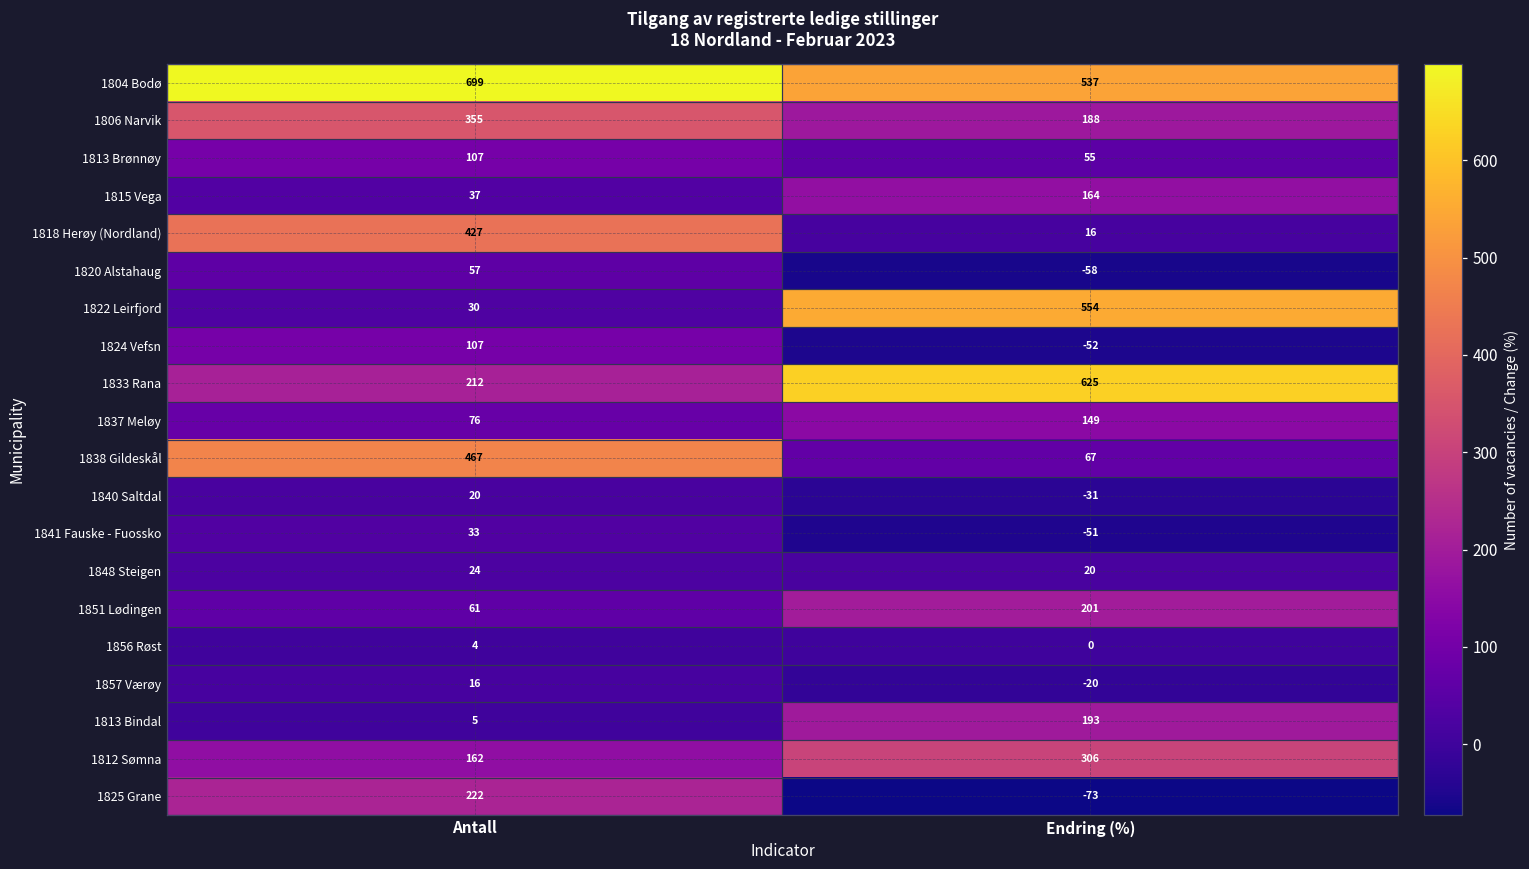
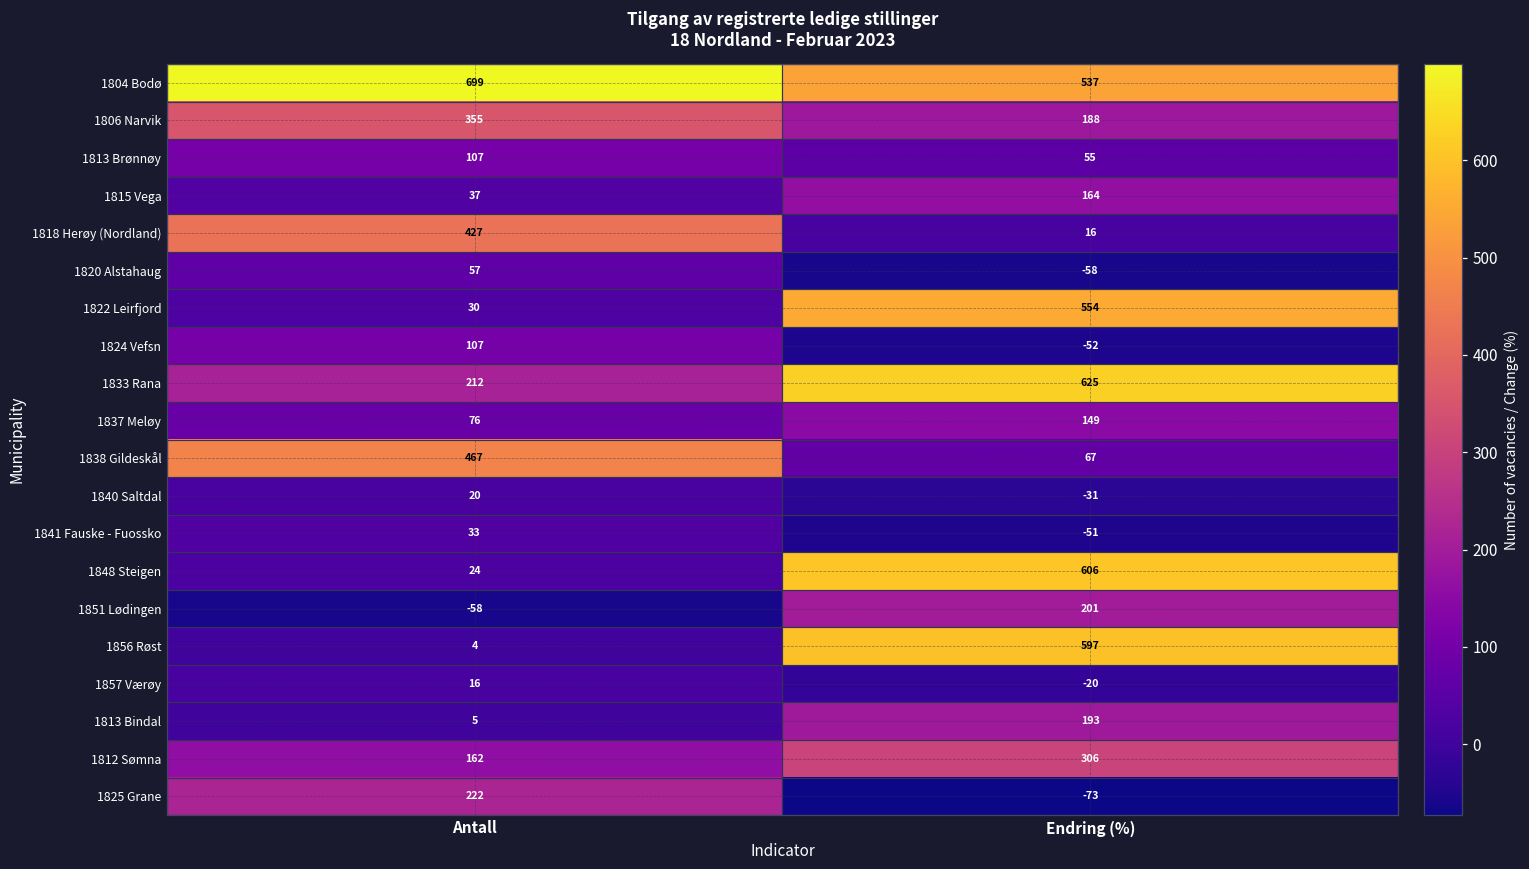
  {
    "1804 Bodø": {
      "Antall": 699,
      "Endring (%)": 537
    },
    "1806 Narvik": {
      "Antall": 355,
      "Endring (%)": 188
    },
    "1813 Brønnøy": {
      "Antall": 107,
      "Endring (%)": 55
    },
    "1815 Vega": {
      "Antall": 37,
      "Endring (%)": 164
    },
    "1818 Herøy (Nordland)": {
      "Antall": 427,
      "Endring (%)": 16
    },
    "1820 Alstahaug": {
      "Antall": 57,
      "Endring (%)": -58
    },
    "1822 Leirfjord": {
      "Antall": 30,
      "Endring (%)": 554
    },
    "1824 Vefsn": {
      "Antall": 107,
      "Endring (%)": -52
    },
    "1833 Rana": {
      "Antall": 212,
      "Endring (%)": 625
    },
    "1837 Meløy": {
      "Antall": 76,
      "Endring (%)": 149
    },
    "1838 Gildeskål": {
      "Antall": 467,
      "Endring (%)": 67
    },
    "1840 Saltdal": {
      "Antall": 20,
      "Endring (%)": -31
    },
    "1841 Fauske - Fuossko": {
      "Antall": 33,
      "Endring (%)": -51
    },
    "1848 Steigen": {
      "Antall": 24,
-     "Endring (%)": 20
+     "Endring (%)": 606
    },
    "1851 Lødingen": {
-     "Antall": 61,
+     "Antall": -58,
      "Endring (%)": 201
    },
    "1856 Røst": {
      "Antall": 4,
-     "Endring (%)": 0
+     "Endring (%)": 597
    },
    "1857 Værøy": {
      "Antall": 16,
      "Endring (%)": -20
    },
    "1813 Bindal": {
      "Antall": 5,
      "Endring (%)": 193
    },
    "1812 Sømna": {
      "Antall": 162,
      "Endring (%)": 306
    },
    "1825 Grane": {
      "Antall": 222,
      "Endring (%)": -73
    }
  }
